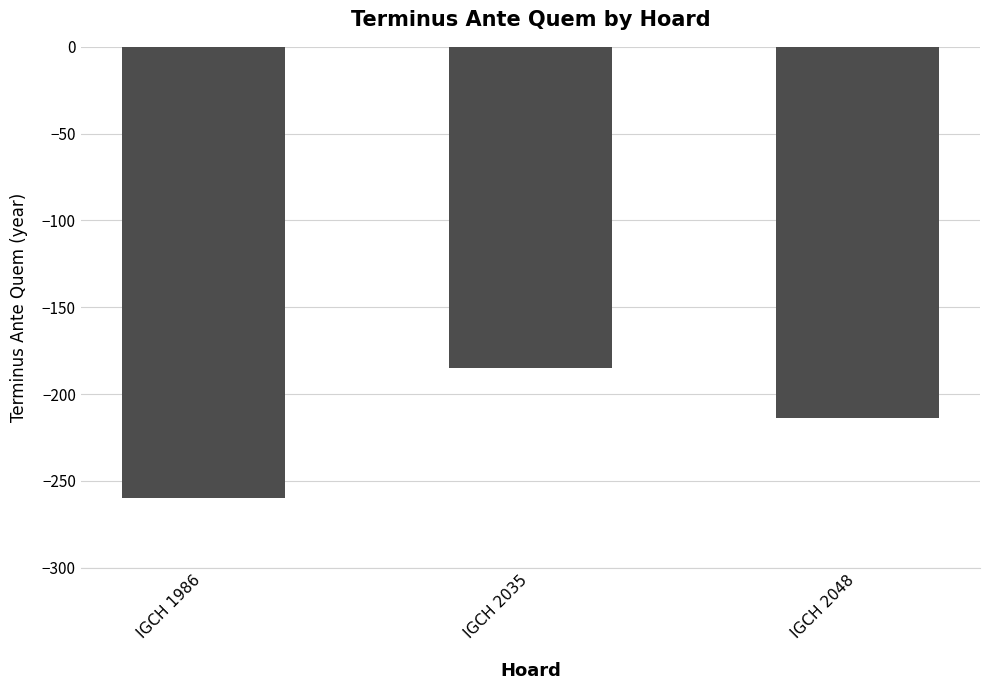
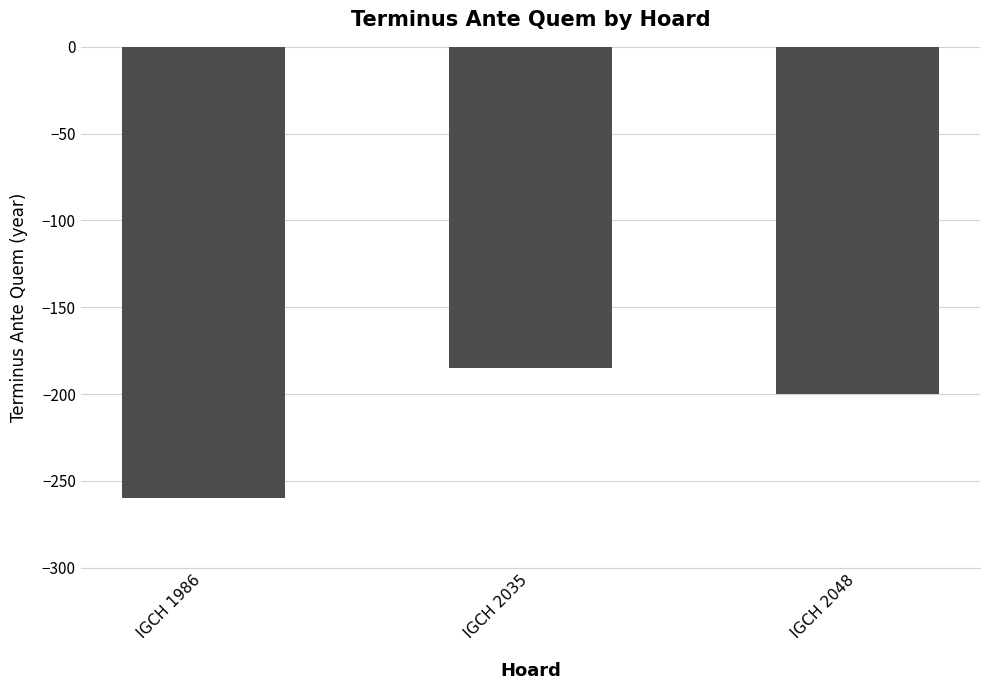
  {
    "IGCH 1986": -260,
    "IGCH 2035": -185,
-   "IGCH 2048": -214
+   "IGCH 2048": -200
  }
